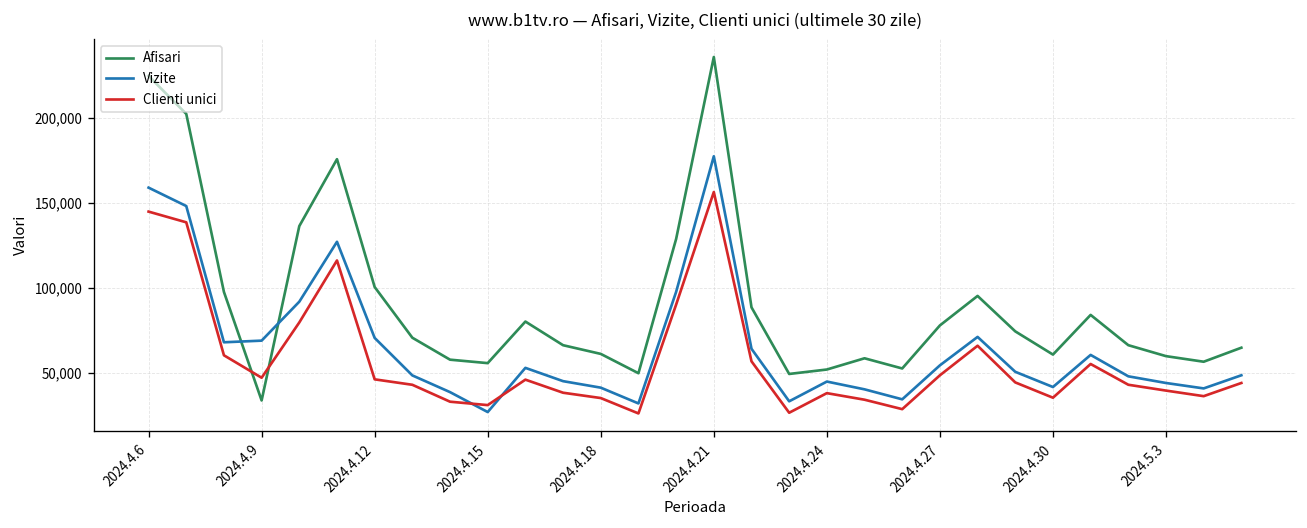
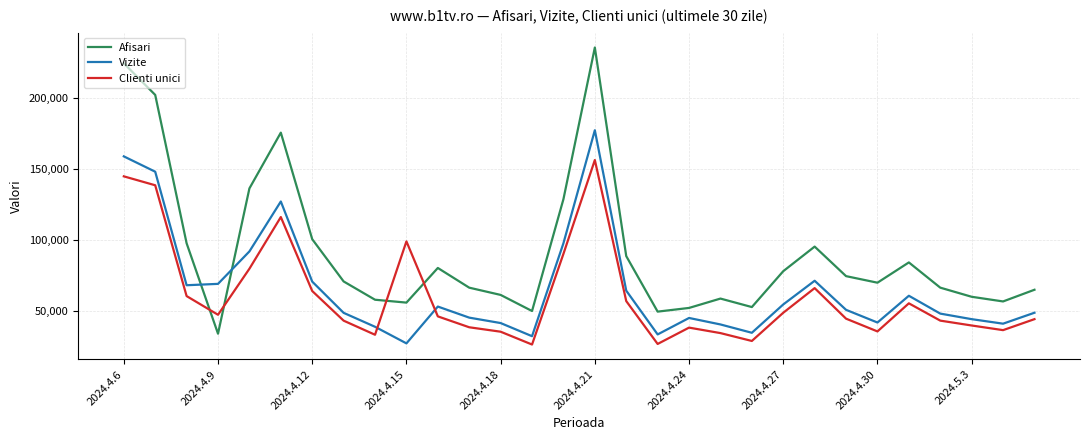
  {
    "Afisari": {
      "2024.4.9": "34,000",
      "2024.4.12": "101,000",
      "2024.4.15": "56,000",
      "2024.4.18": "61,000",
      "2024.4.21": "236,000",
      "2024.4.24": "52,000",
      "2024.4.27": "78,000",
-     "2024.4.30": "61,000",
+     "2024.4.30": "70,000",
      "2024.5.3": "60,000"
    },
    "Vizite": {
      "2024.4.6": "159,000",
      "2024.4.9": "69,000",
      "2024.4.12": "71,000",
      "2024.4.15": "27,000",
      "2024.4.18": "42,000",
      "2024.4.21": "177,000",
      "2024.4.24": "45,000",
      "2024.4.27": "55,000",
      "2024.4.30": "42,000",
      "2024.5.3": "44,000"
    },
    "Clienti unici": {
      "2024.4.6": "145,000",
      "2024.4.9": "47,000",
-     "2024.4.12": "46,000",
-     "2024.4.15": "31,000",
+     "2024.4.12": "64,000",
+     "2024.4.15": "99,000",
      "2024.4.18": "35,000",
      "2024.4.21": "156,000",
      "2024.4.24": "38,000",
      "2024.4.27": "49,000",
      "2024.4.30": "36,000",
      "2024.5.3": "40,000"
    }
  }
